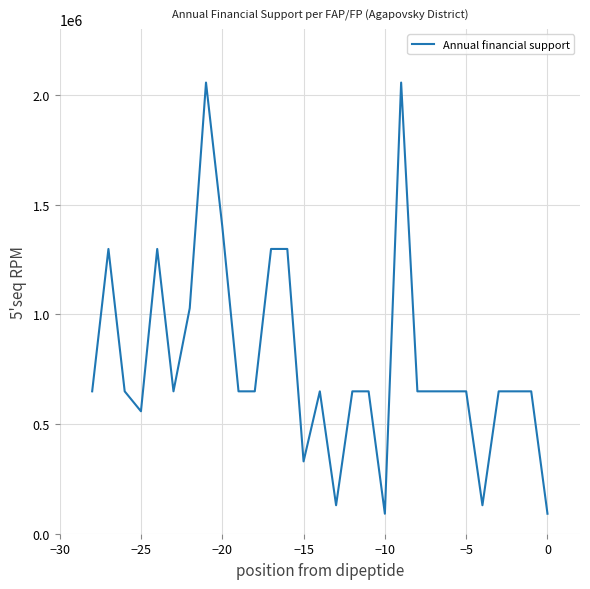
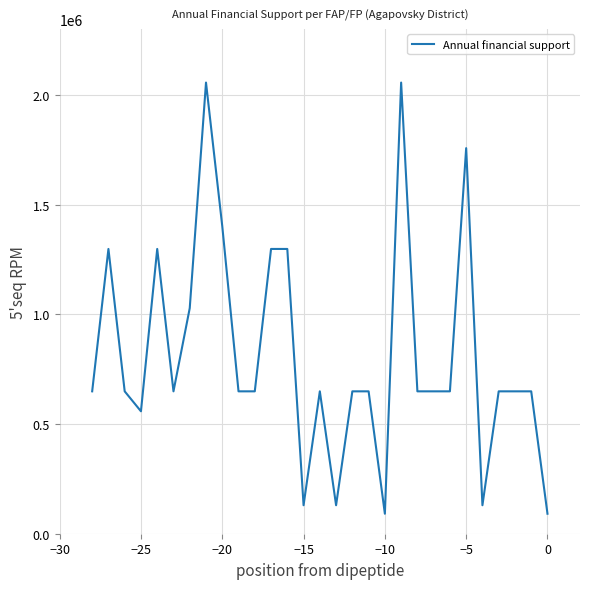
  {
    "−25": 560000,
    "−20": 1400000,
-   "−15": 330000,
+   "−15": 130000,
    "−10": 90000,
-   "−5": 650000,
+   "−5": 1760000,
    "0": 90000
  }
